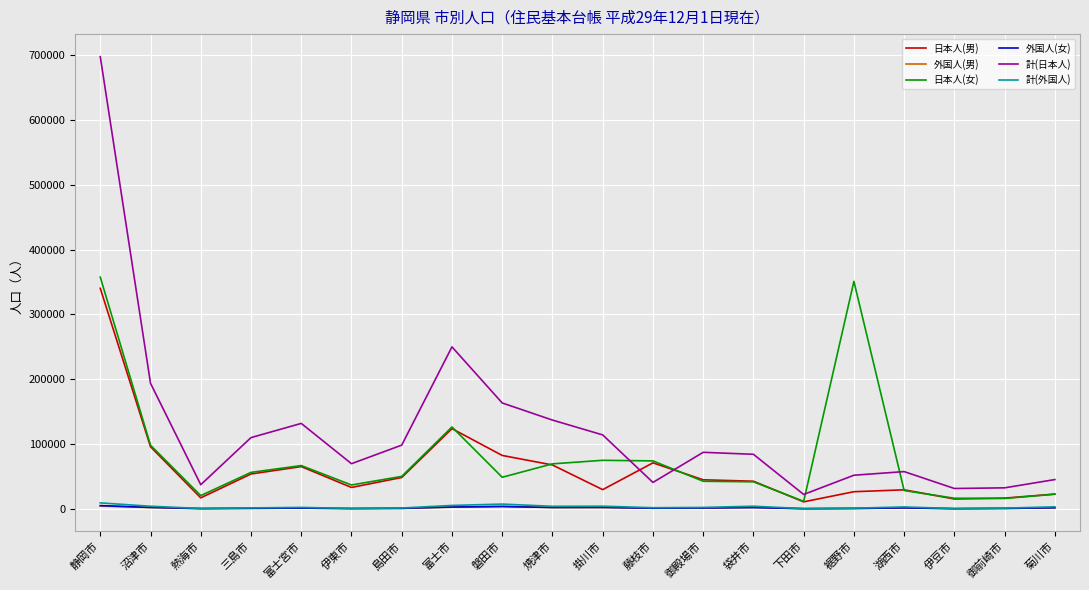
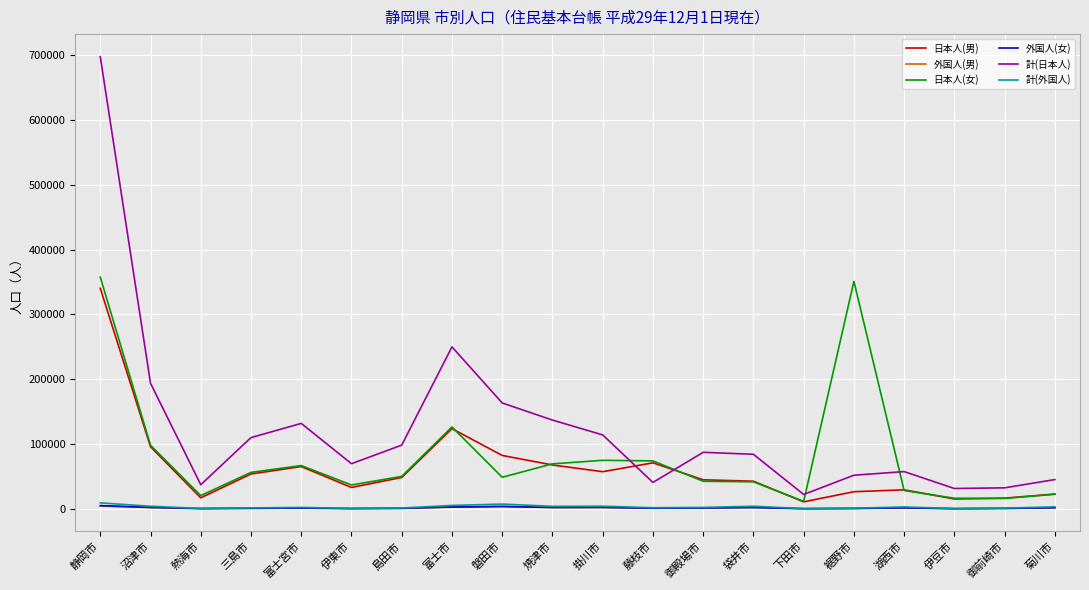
  {
    "日本人(男)": {
      "静岡市": 340000,
      "磐田市": 80000,
-     "掛川市": 30000,
+     "掛川市": 60000,
      "裾野市": 30000
    },
    "日本人(女)": {
      "静岡市": 360000,
      "磐田市": 50000,
      "掛川市": 70000,
      "裾野市": 350000
    },
    "計(日本人)": {
      "静岡市": 700000,
      "沼津市": 190000,
      "熱海市": 40000,
      "三島市": 110000,
      "富士宮市": 130000,
      "伊東市": 70000,
      "島田市": 100000,
      "富士市": 250000,
      "磐田市": 160000,
      "焼津市": 140000,
      "掛川市": 110000,
      "藤枝市": 40000,
      "御殿場市": 90000,
      "袋井市": 80000,
      "下田市": 20000,
      "裾野市": 50000,
      "湖西市": 60000,
      "伊豆市": 30000,
      "御前崎市": 30000,
      "菊川市": 50000
    },
    "計(外国人)": {
      "静岡市": 10000
    }
  }
